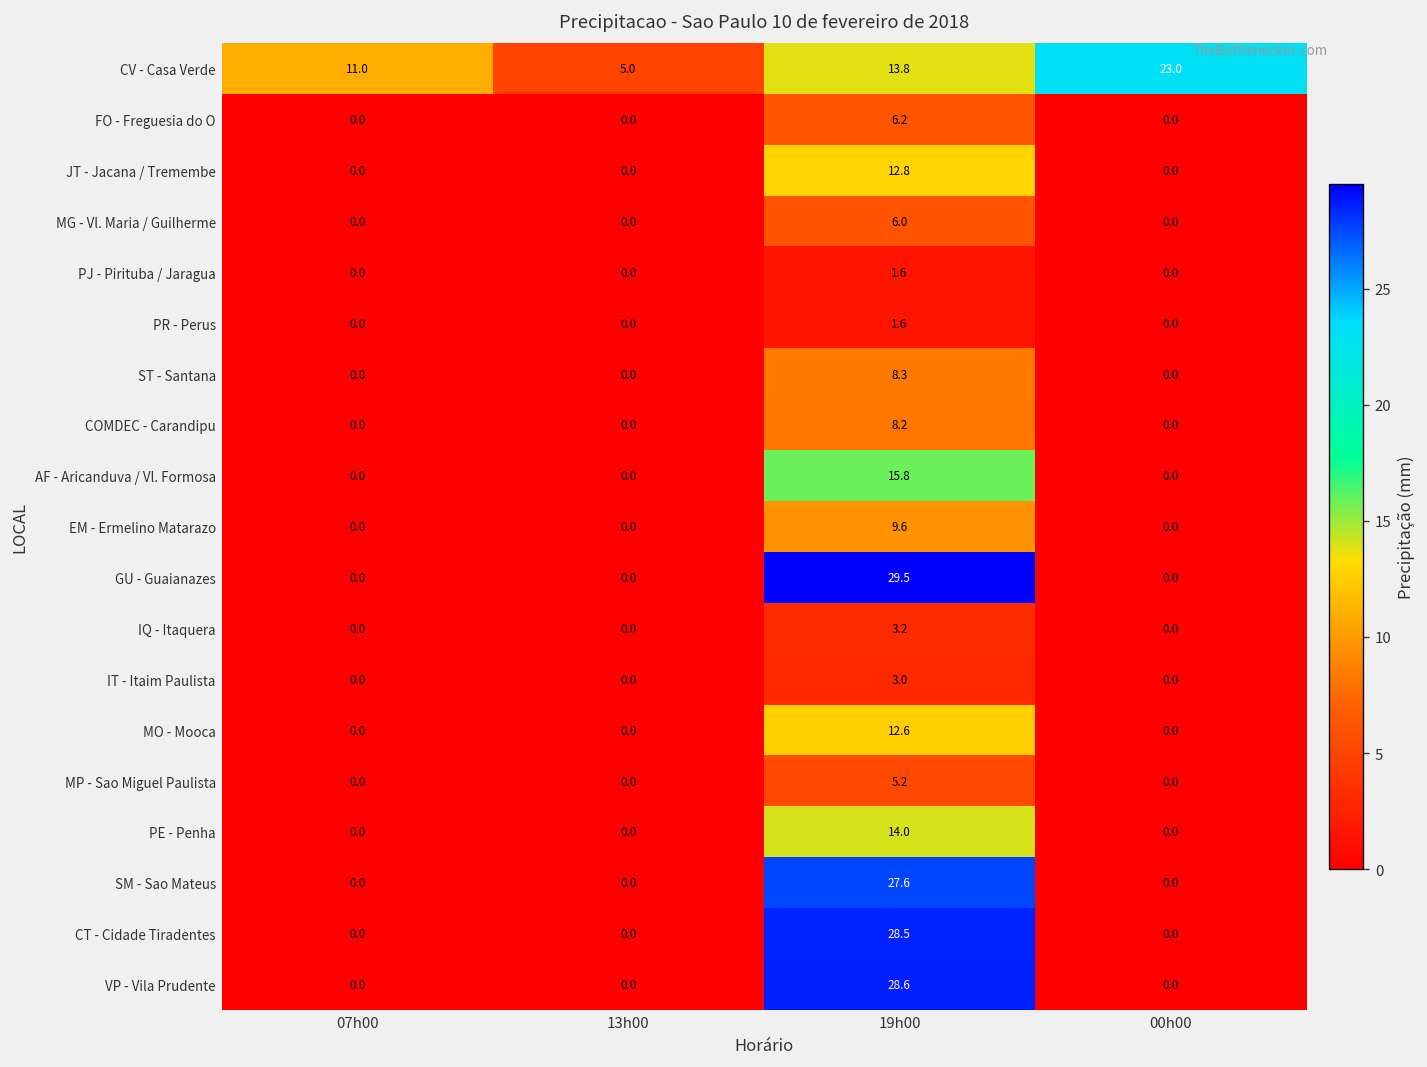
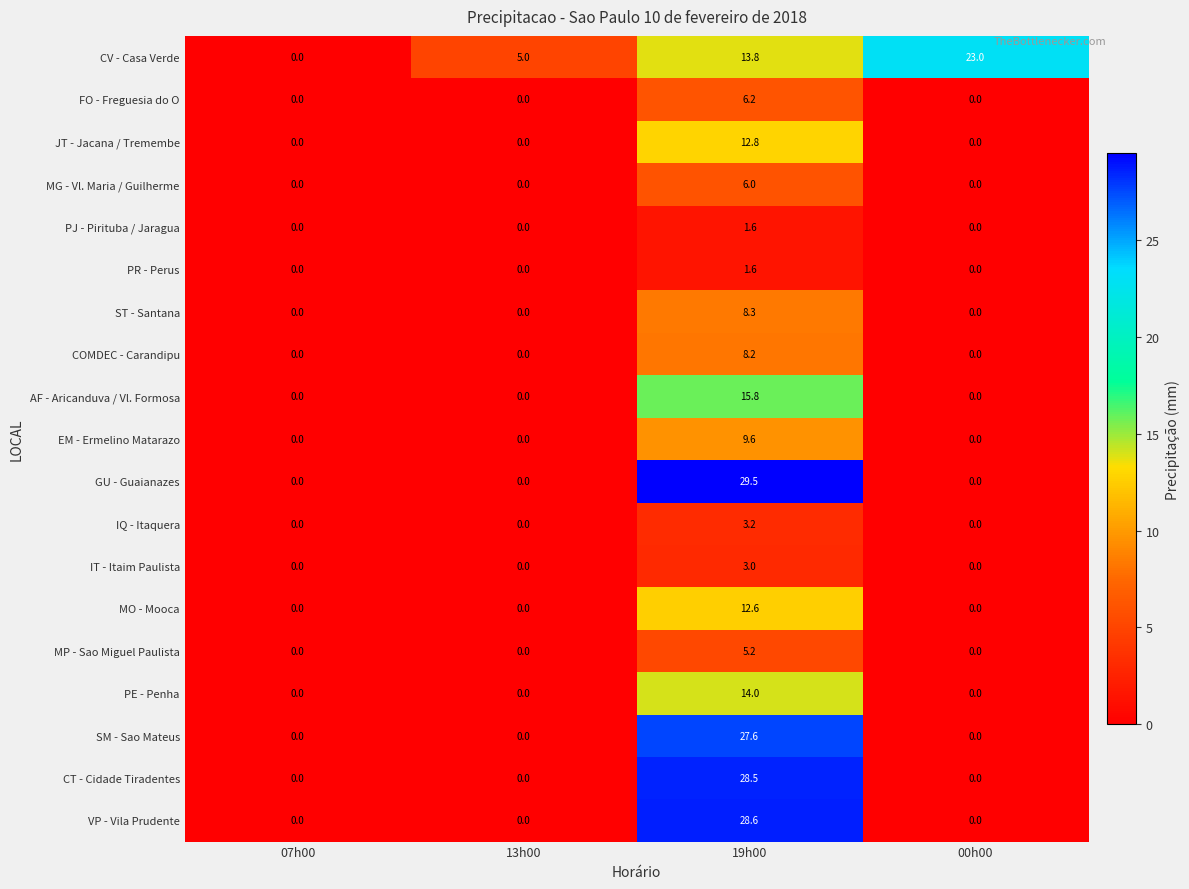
  {
    "CV - Casa Verde": {
-     "07h00": 11.0,
+     "07h00": 0.0,
      "13h00": 5.0,
      "19h00": 13.8
    },
    "FO - Freguesia do O": {
      "07h00": 0.0,
      "13h00": 0.0,
      "19h00": 6.2,
      "00h00": 0.0
    },
    "JT - Jacana / Tremembe": {
      "07h00": 0.0,
      "13h00": 0.0,
      "19h00": 12.8,
      "00h00": 0.0
    },
    "MG - Vl. Maria / Guilherme": {
      "07h00": 0.0,
      "13h00": 0.0,
      "19h00": 6.0,
      "00h00": 0.0
    },
    "PJ - Pirituba / Jaragua": {
      "07h00": 0.0,
      "13h00": 0.0,
      "19h00": 1.6,
      "00h00": 0.0
    },
    "PR - Perus": {
      "07h00": 0.0,
      "13h00": 0.0,
      "19h00": 1.6,
      "00h00": 0.0
    },
    "ST - Santana": {
      "07h00": 0.0,
      "13h00": 0.0,
      "19h00": 8.3,
      "00h00": 0.0
    },
    "COMDEC - Carandipu": {
      "07h00": 0.0,
      "13h00": 0.0,
      "19h00": 8.2,
      "00h00": 0.0
    },
    "AF - Aricanduva / Vl. Formosa": {
      "07h00": 0.0,
      "13h00": 0.0,
      "19h00": 15.8,
      "00h00": 0.0
    },
    "EM - Ermelino Matarazo": {
      "07h00": 0.0,
      "13h00": 0.0,
      "19h00": 9.6,
      "00h00": 0.0
    },
    "GU - Guaianazes": {
      "07h00": 0.0,
      "13h00": 0.0,
      "19h00": 29.5,
      "00h00": 0.0
    },
    "IQ - Itaquera": {
      "07h00": 0.0,
      "13h00": 0.0,
      "19h00": 3.2,
      "00h00": 0.0
    },
    "IT - Itaim Paulista": {
      "07h00": 0.0,
      "13h00": 0.0,
      "19h00": 3.0,
      "00h00": 0.0
    },
    "MO - Mooca": {
      "07h00": 0.0,
      "13h00": 0.0,
      "19h00": 12.6,
      "00h00": 0.0
    },
    "MP - Sao Miguel Paulista": {
      "07h00": 0.0,
      "13h00": 0.0,
      "19h00": 5.2,
      "00h00": 0.0
    },
    "PE - Penha": {
      "07h00": 0.0,
      "13h00": 0.0,
      "19h00": 14.0,
      "00h00": 0.0
    },
    "SM - Sao Mateus": {
      "07h00": 0.0,
      "13h00": 0.0,
      "19h00": 27.6,
      "00h00": 0.0
    },
    "CT - Cidade Tiradentes": {
      "07h00": 0.0,
      "13h00": 0.0,
      "19h00": 28.5,
      "00h00": 0.0
    },
    "VP - Vila Prudente": {
      "07h00": 0.0,
      "13h00": 0.0,
      "19h00": 28.6,
      "00h00": 0.0
    }
  }
